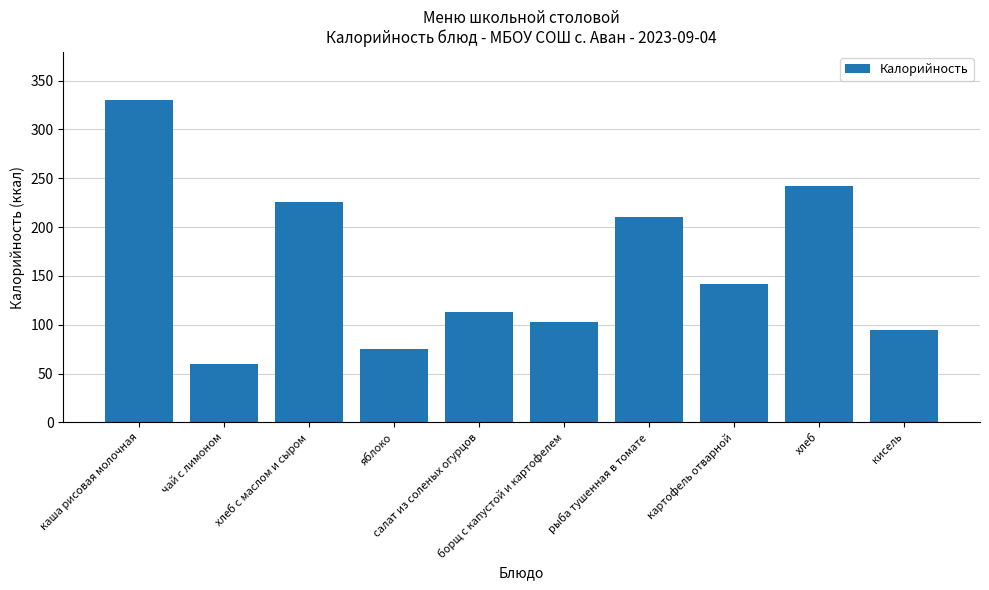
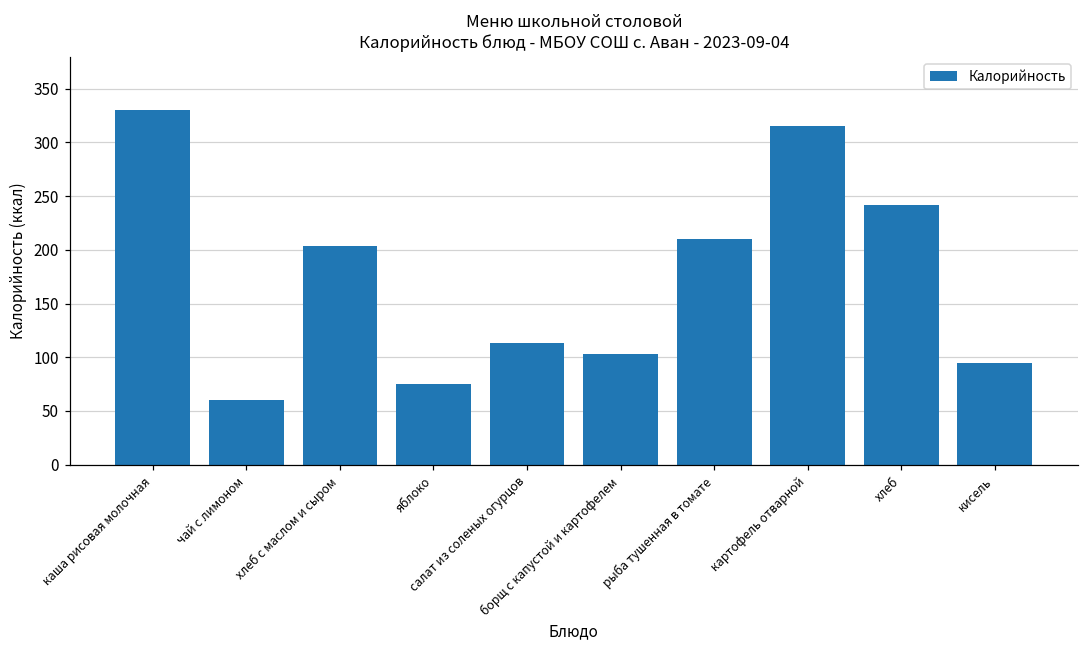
  {
    "каша рисовая молочная": 330,
    "чай с лимоном": 60,
-   "хлеб с маслом и сыром": 230,
+   "хлеб с маслом и сыром": 200,
    "яблоко": 80,
    "салат из соленых огурцов": 110,
    "борщ с капустой и картофелем": 100,
    "рыба тушенная в томате": 210,
-   "картофель отварной": 140,
+   "картофель отварной": 320,
    "хлеб": 240,
    "кисель": 100
  }
